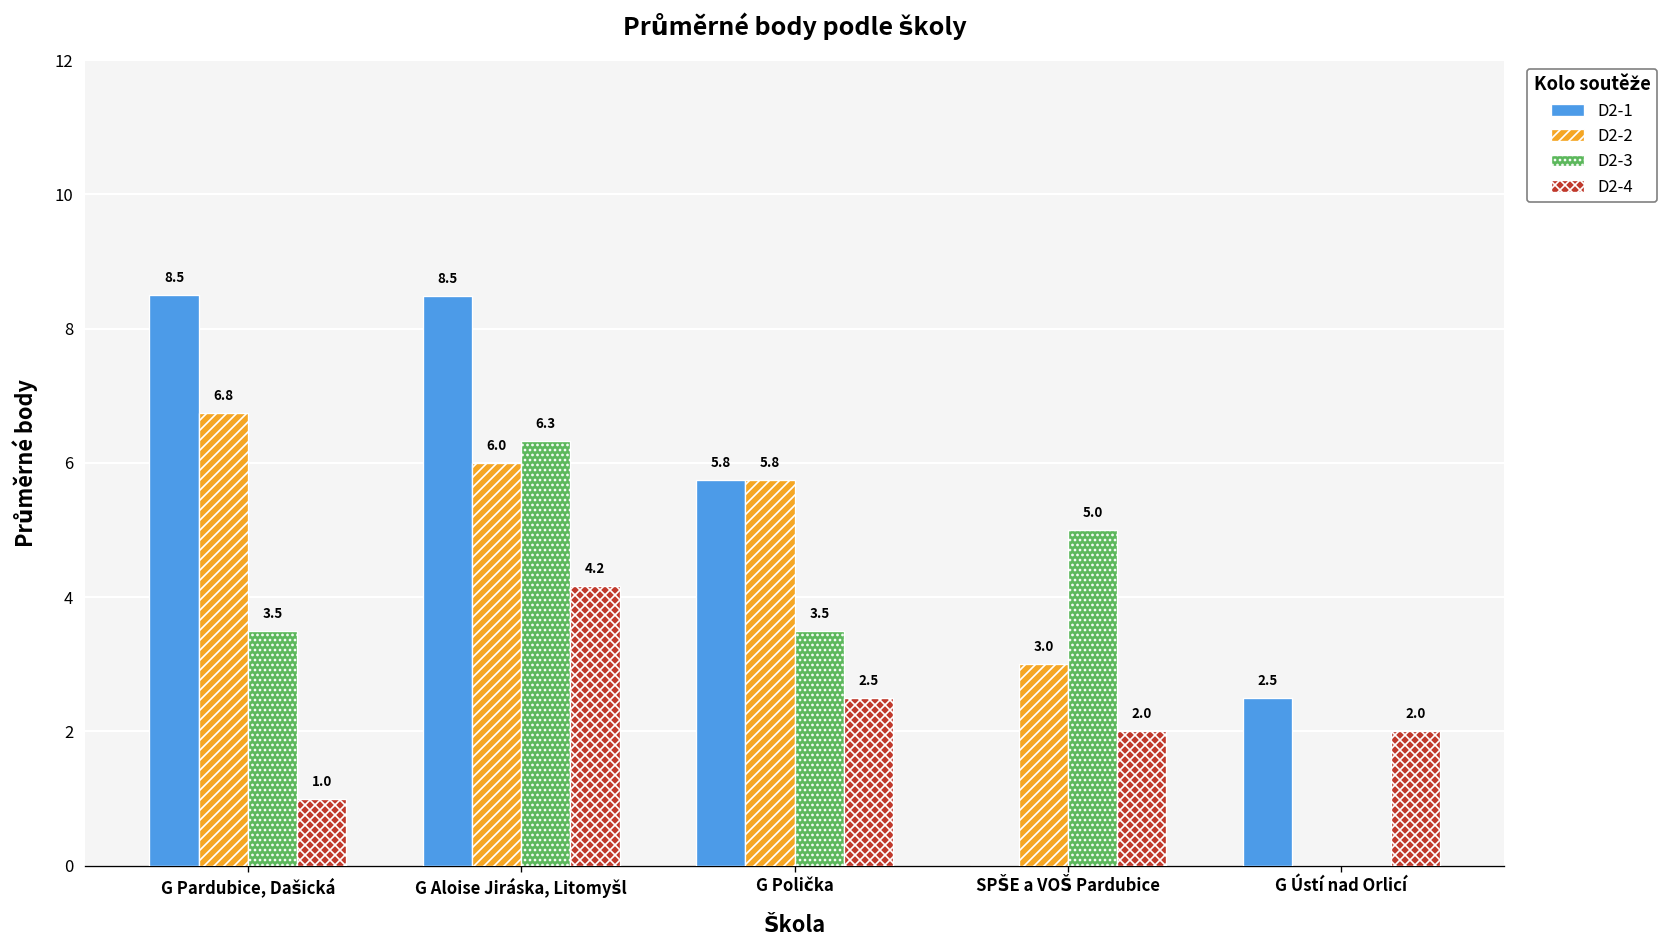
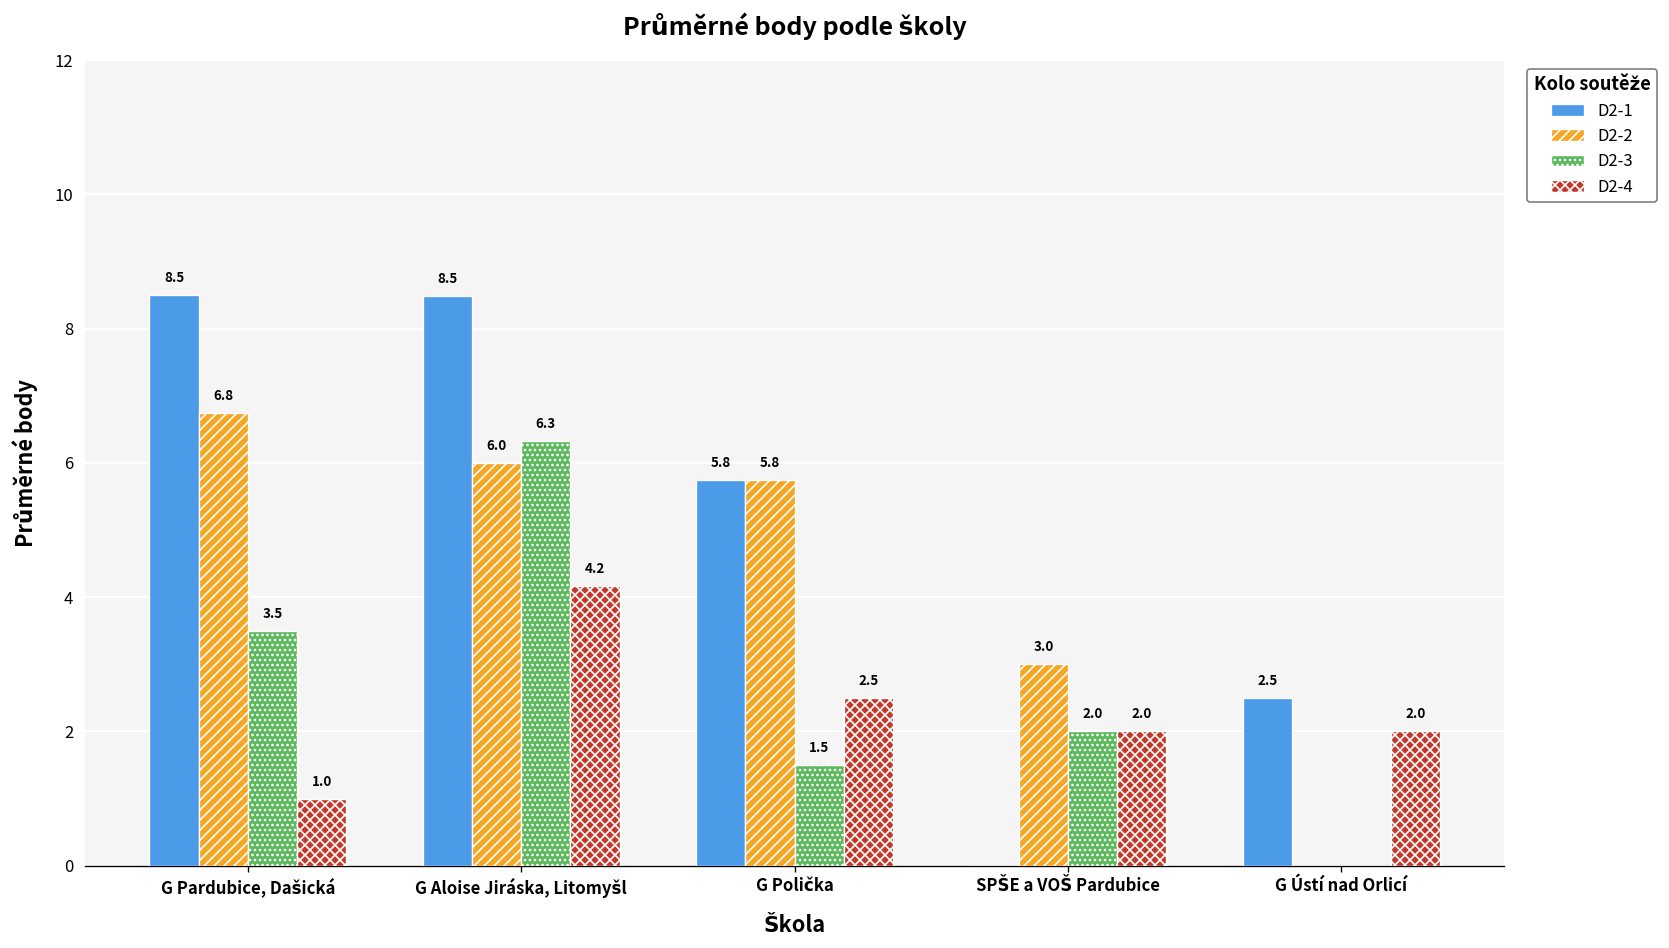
  {
    "D2-1": {
      "G Pardubice, Dašická": 8.5,
      "G Aloise Jiráska, Litomyšl": 8.5,
      "G Polička": 5.8,
      "G Ústí nad Orlicí": 2.5
    },
    "D2-2": {
      "G Pardubice, Dašická": 6.8,
      "G Aloise Jiráska, Litomyšl": 6.0,
      "G Polička": 5.8,
      "SPŠE a VOŠ Pardubice": 3.0
    },
    "D2-3": {
      "G Pardubice, Dašická": 3.5,
      "G Aloise Jiráska, Litomyšl": 6.3,
-     "G Polička": 3.5,
-     "SPŠE a VOŠ Pardubice": 5.0
+     "G Polička": 1.5,
+     "SPŠE a VOŠ Pardubice": 2.0
    },
    "D2-4": {
      "G Pardubice, Dašická": 1.0,
      "G Aloise Jiráska, Litomyšl": 4.2,
      "G Polička": 2.5,
      "SPŠE a VOŠ Pardubice": 2.0,
      "G Ústí nad Orlicí": 2.0
    }
  }
